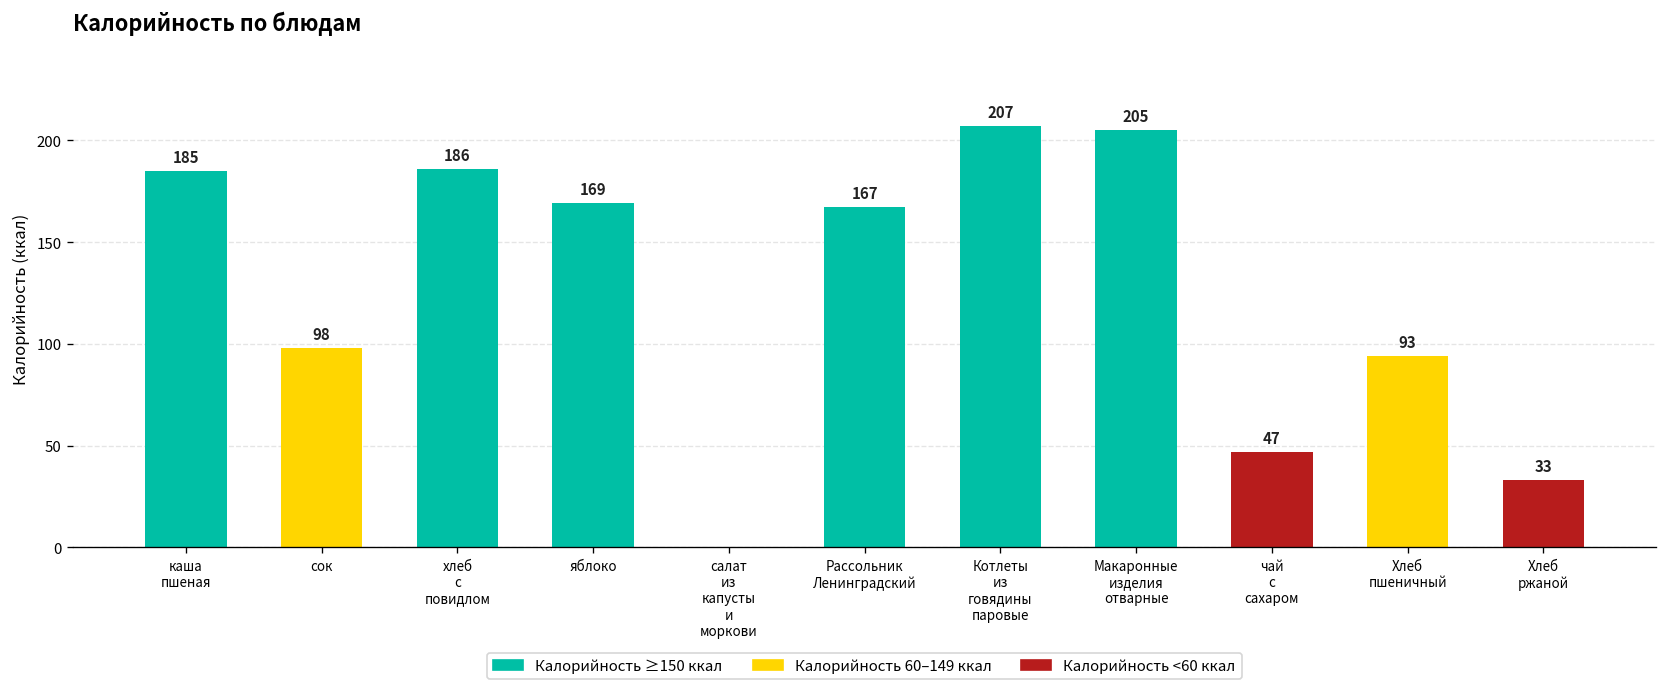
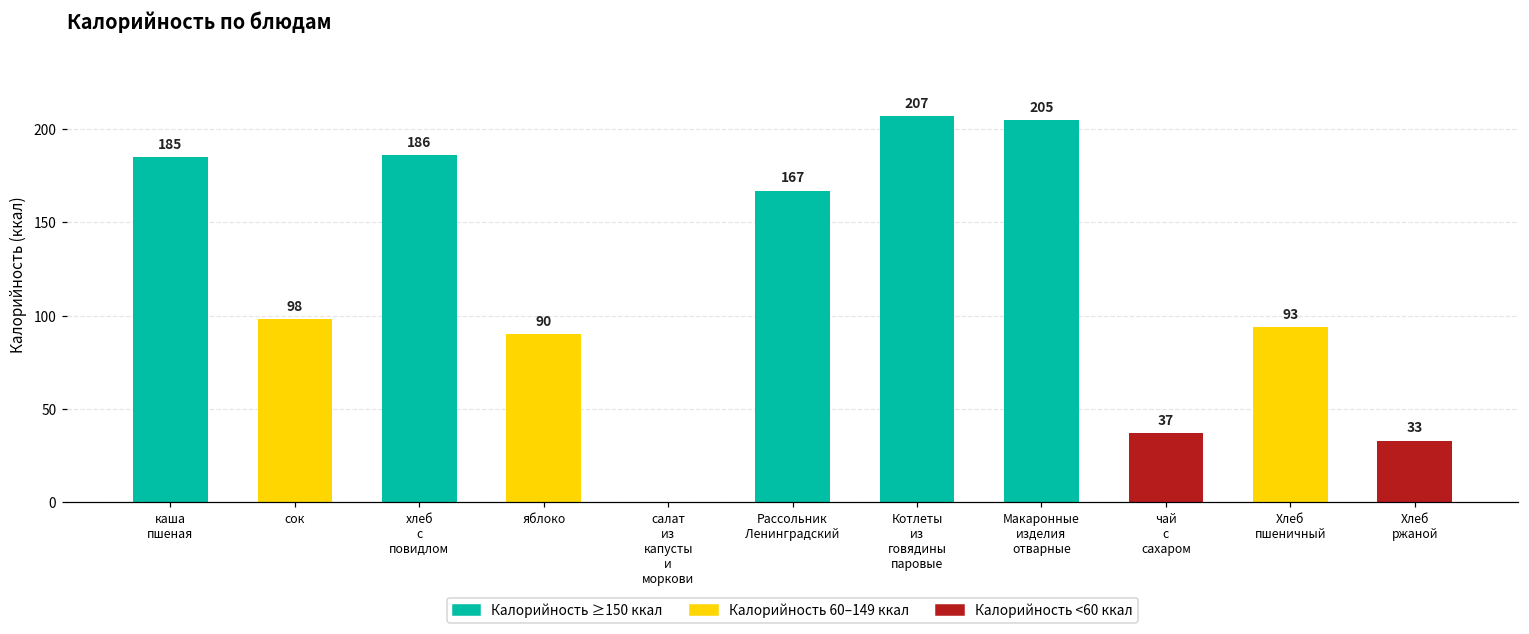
  {
    "каша пшеная": 185,
    "сок": 98,
    "хлеб с повидлом": 186,
-   "яблоко": 169,
+   "яблоко": 90,
    "Рассольник Ленинградский": 167,
    "Котлеты из говядины паровые": 207,
    "Макаронные изделия отварные": 205,
-   "чай с сахаром": 47,
+   "чай с сахаром": 37,
    "Хлеб ржаной": 33
  }
